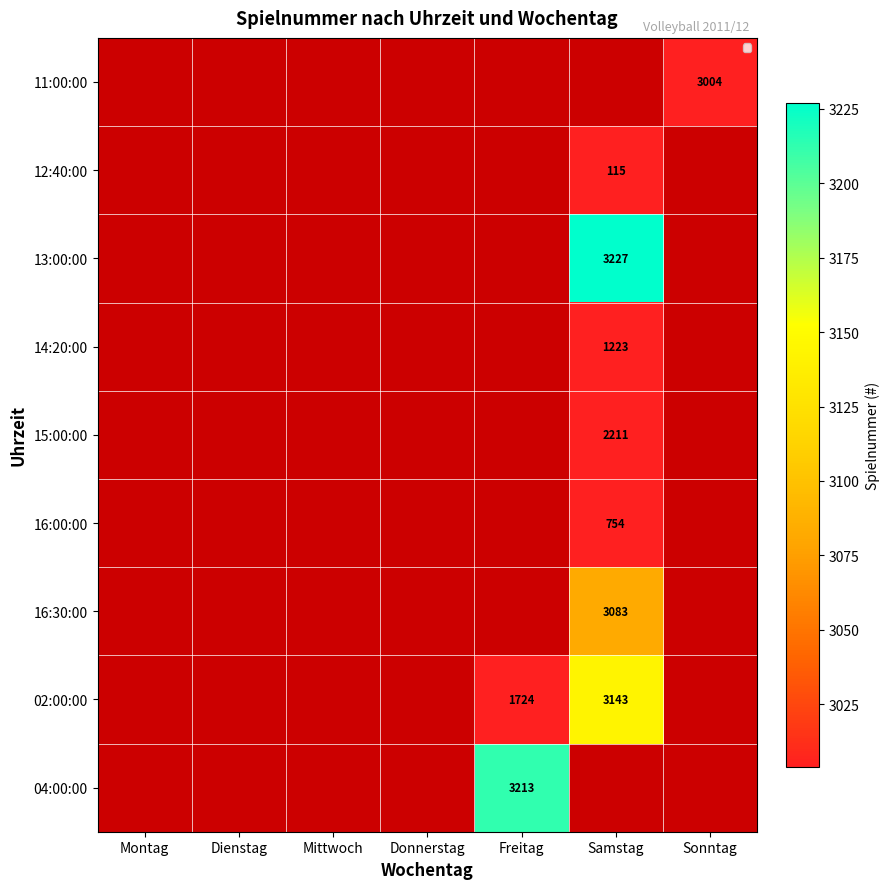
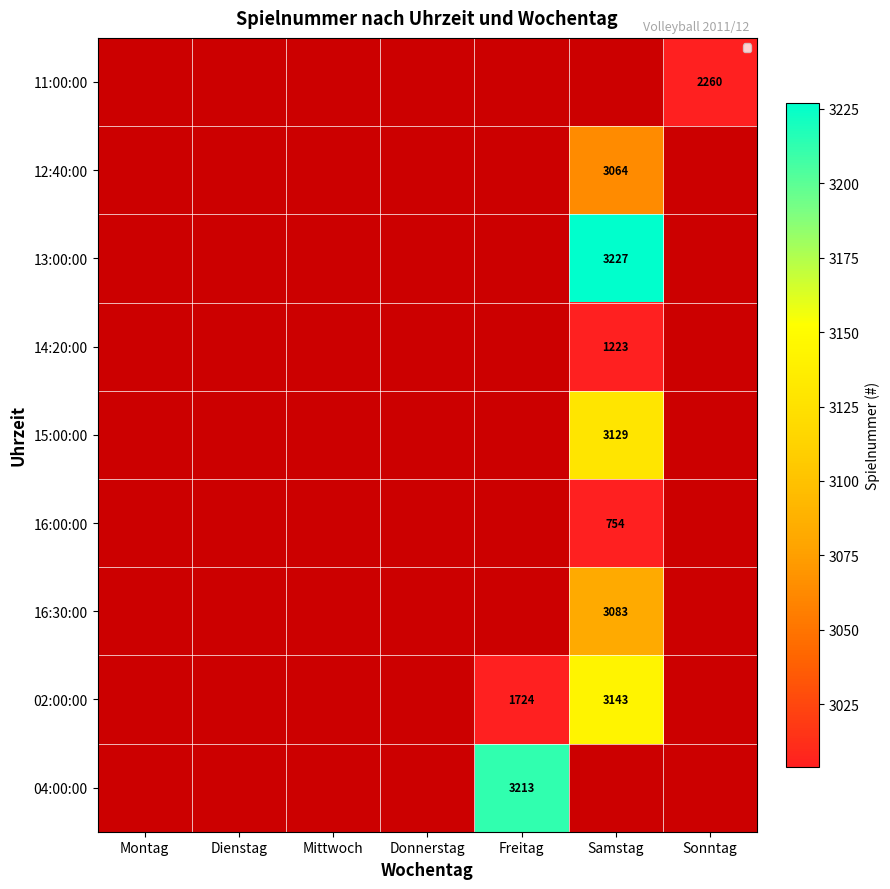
  {
    "11:00:00": {
-     "Sonntag": 3004
+     "Sonntag": 2260
    },
    "12:40:00": {
-     "Samstag": 115
+     "Samstag": 3064
    },
    "13:00:00": {
      "Samstag": 3227
    },
    "14:20:00": {
      "Samstag": 1223
    },
    "15:00:00": {
-     "Samstag": 2211
+     "Samstag": 3129
    },
    "16:00:00": {
      "Samstag": 754
    },
    "16:30:00": {
      "Samstag": 3083
    },
    "02:00:00": {
      "Freitag": 1724,
      "Samstag": 3143
    },
    "04:00:00": {
      "Freitag": 3213
    }
  }
